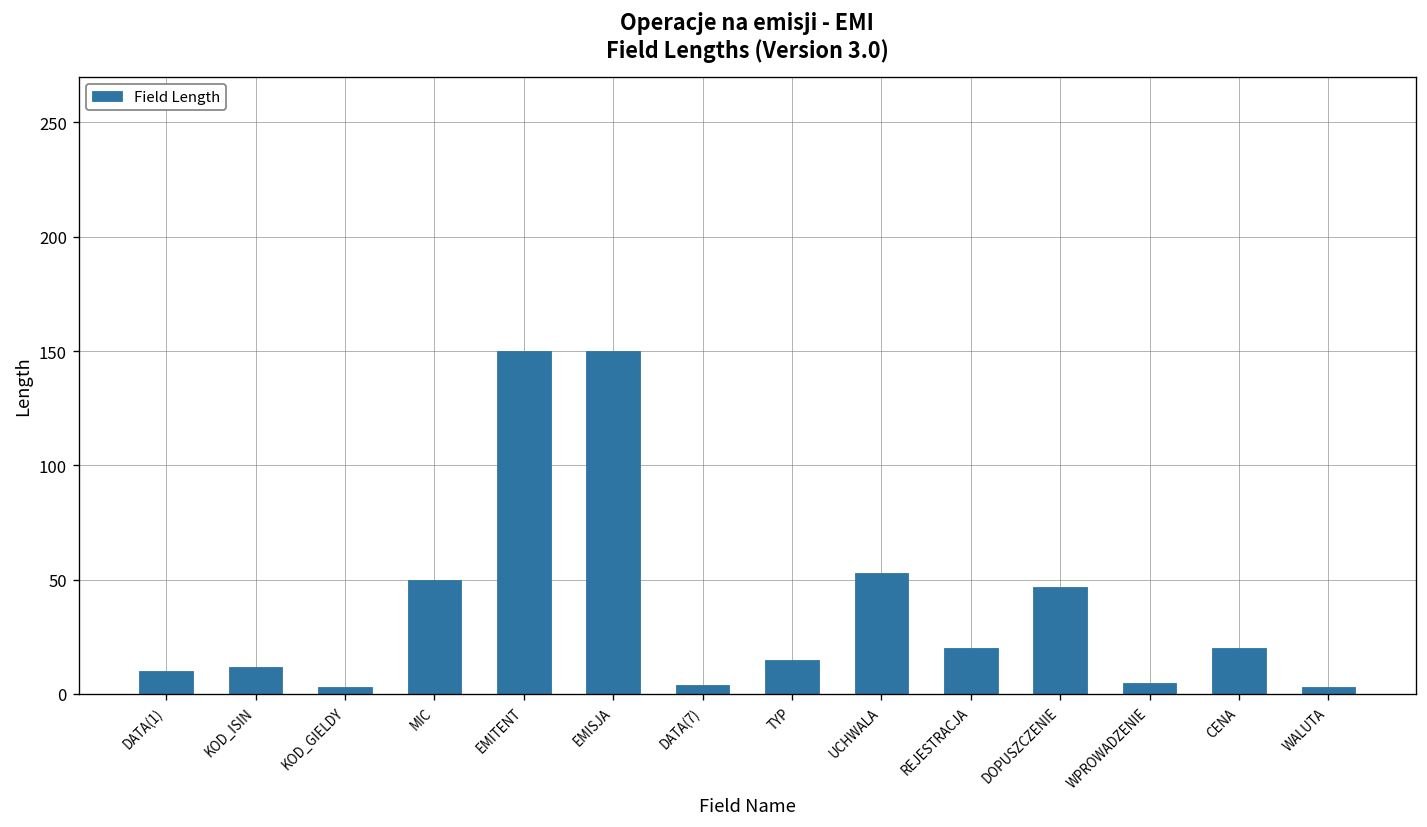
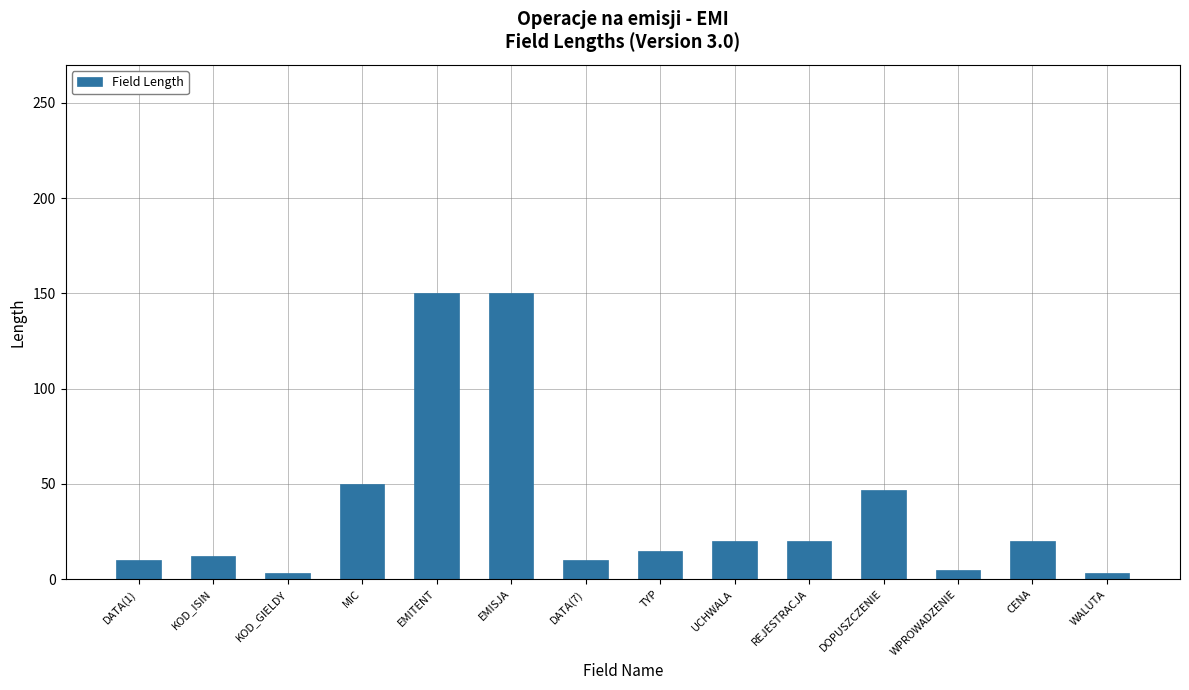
  {
    "DATA(1)": 10,
    "KOD_ISIN": 12,
    "KOD_GIELDY": 3,
    "MIC": 50,
    "EMITENT": 150,
    "EMISJA": 150,
-   "DATA(7)": 4,
+   "DATA(7)": 10,
    "TYP": 15,
-   "UCHWALA": 53,
+   "UCHWALA": 20,
    "REJESTRACJA": 20,
    "DOPUSZCZENIE": 47,
    "WPROWADZENIE": 5,
    "CENA": 20,
    "WALUTA": 3
  }
